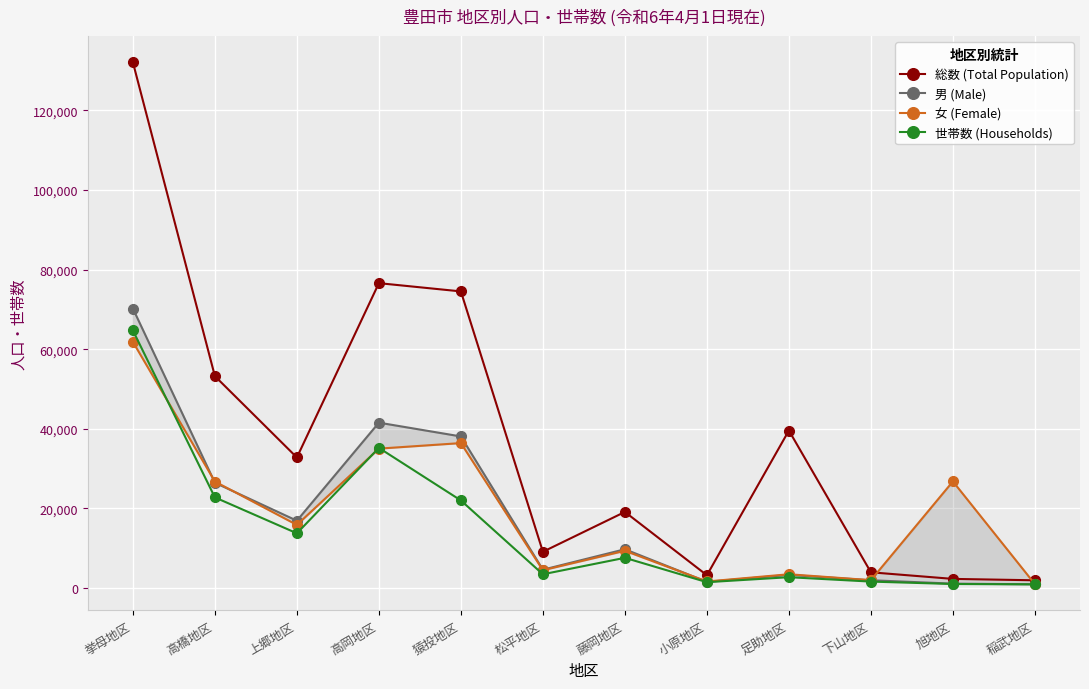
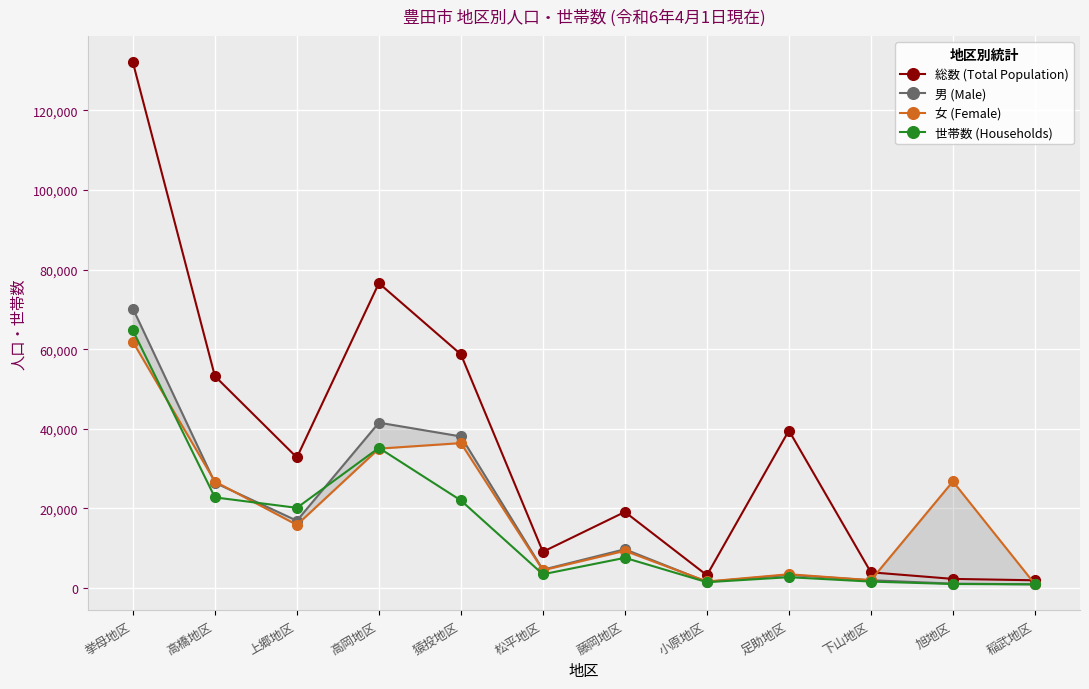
  {
    "総数 (Total Population)": {
      "挙母地区": "132,000",
      "高橋地区": "53,000",
      "上郷地区": "33,000",
      "高岡地区": "77,000",
-     "猿投地区": "75,000",
+     "猿投地区": "59,000",
      "松平地区": "9,000",
      "藤岡地区": "19,000",
      "小原地区": "3,000",
      "足助地区": "40,000",
      "下山地区": "4,000",
      "旭地区": "2,000",
      "稲武地区": "2,000"
    },
    "女 (Female)": {
      "挙母地区": "62,000",
      "上郷地区": "16,000",
      "猿投地区": "36,000"
    },
    "世帯数 (Households)": {
      "挙母地区": "65,000",
      "高橋地区": "23,000",
-     "上郷地区": "14,000",
+     "上郷地区": "20,000",
      "猿投地区": "22,000",
      "松平地区": "3,000",
      "藤岡地区": "8,000"
    }
  }
